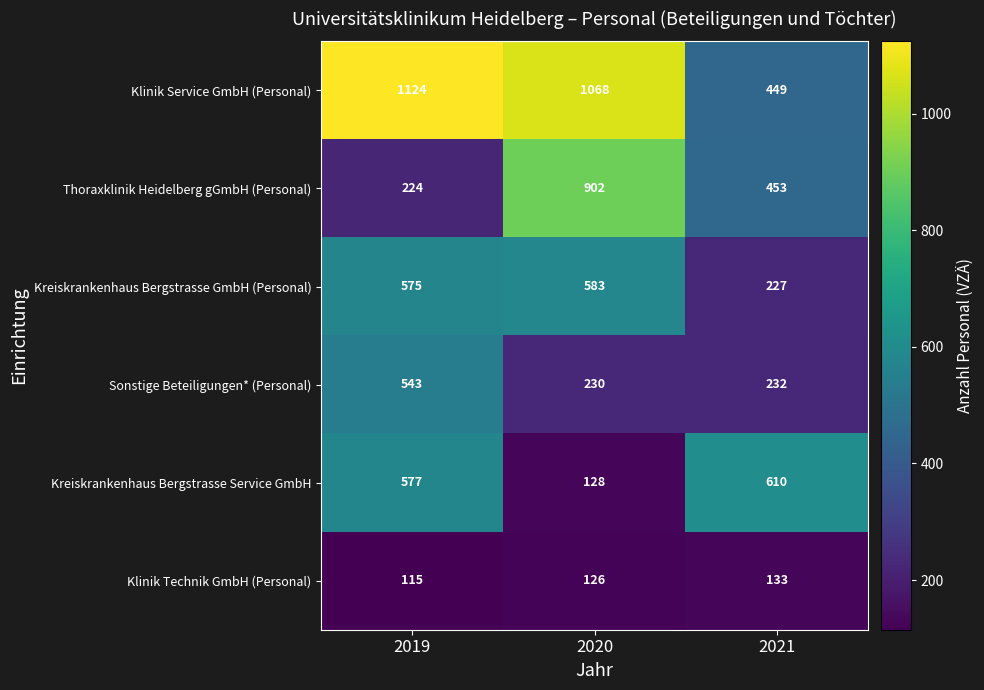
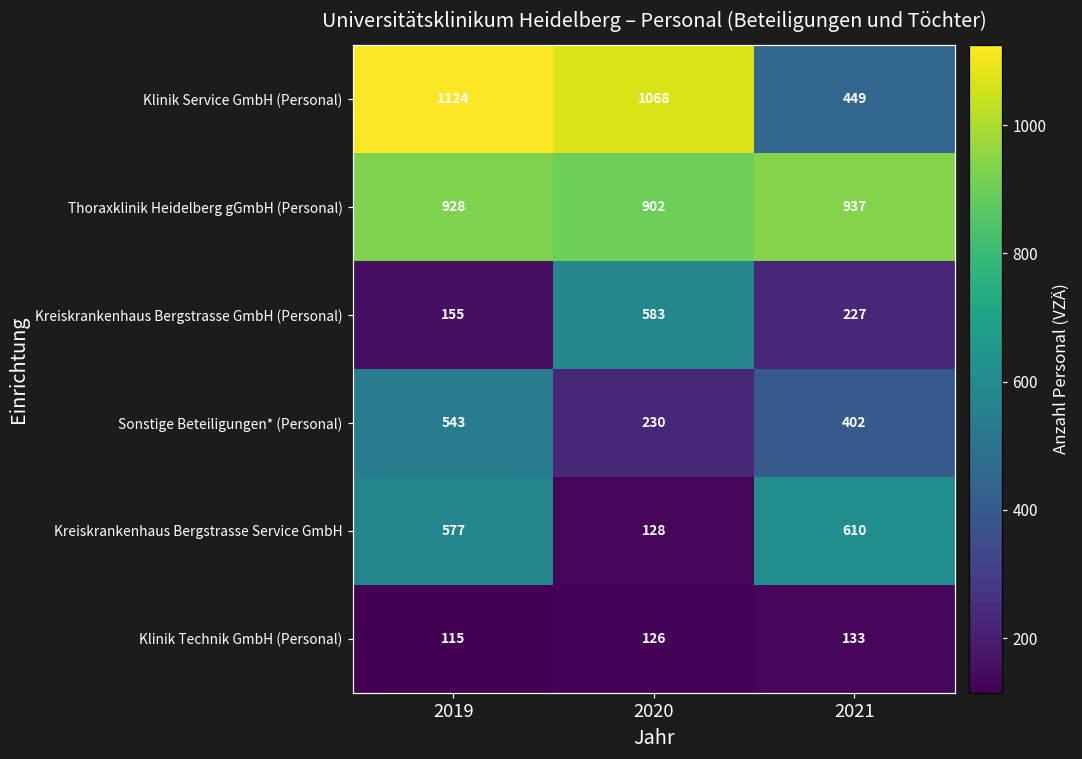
  {
    "Klinik Service GmbH (Personal)": {
      "2019": 1124,
      "2020": 1068,
      "2021": 449
    },
    "Thoraxklinik Heidelberg gGmbH (Personal)": {
-     "2019": 224,
+     "2019": 928,
      "2020": 902,
-     "2021": 453
+     "2021": 937
    },
    "Kreiskrankenhaus Bergstrasse GmbH (Personal)": {
-     "2019": 575,
+     "2019": 155,
      "2020": 583,
      "2021": 227
    },
    "Sonstige Beteiligungen* (Personal)": {
      "2019": 543,
      "2020": 230,
-     "2021": 232
+     "2021": 402
    },
    "Kreiskrankenhaus Bergstrasse Service GmbH": {
      "2019": 577,
      "2020": 128,
      "2021": 610
    },
    "Klinik Technik GmbH (Personal)": {
      "2019": 115,
      "2020": 126,
      "2021": 133
    }
  }
